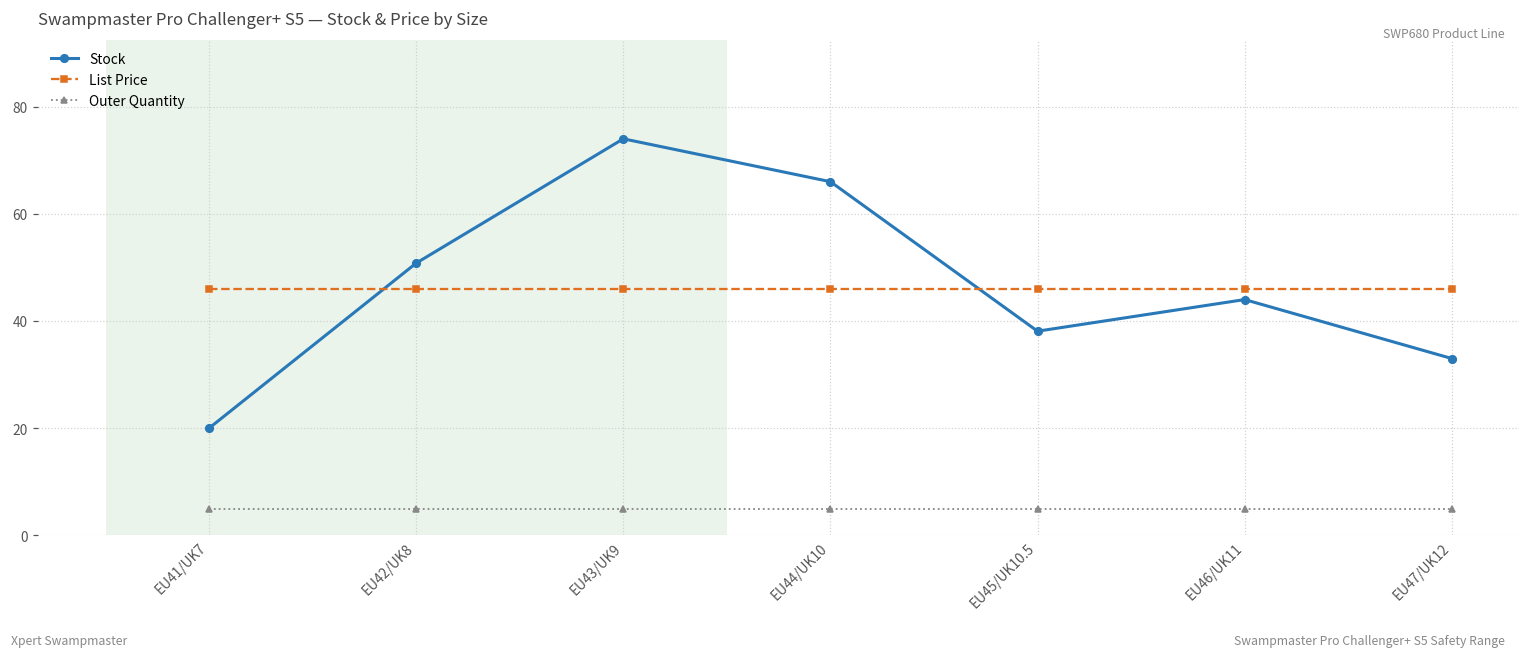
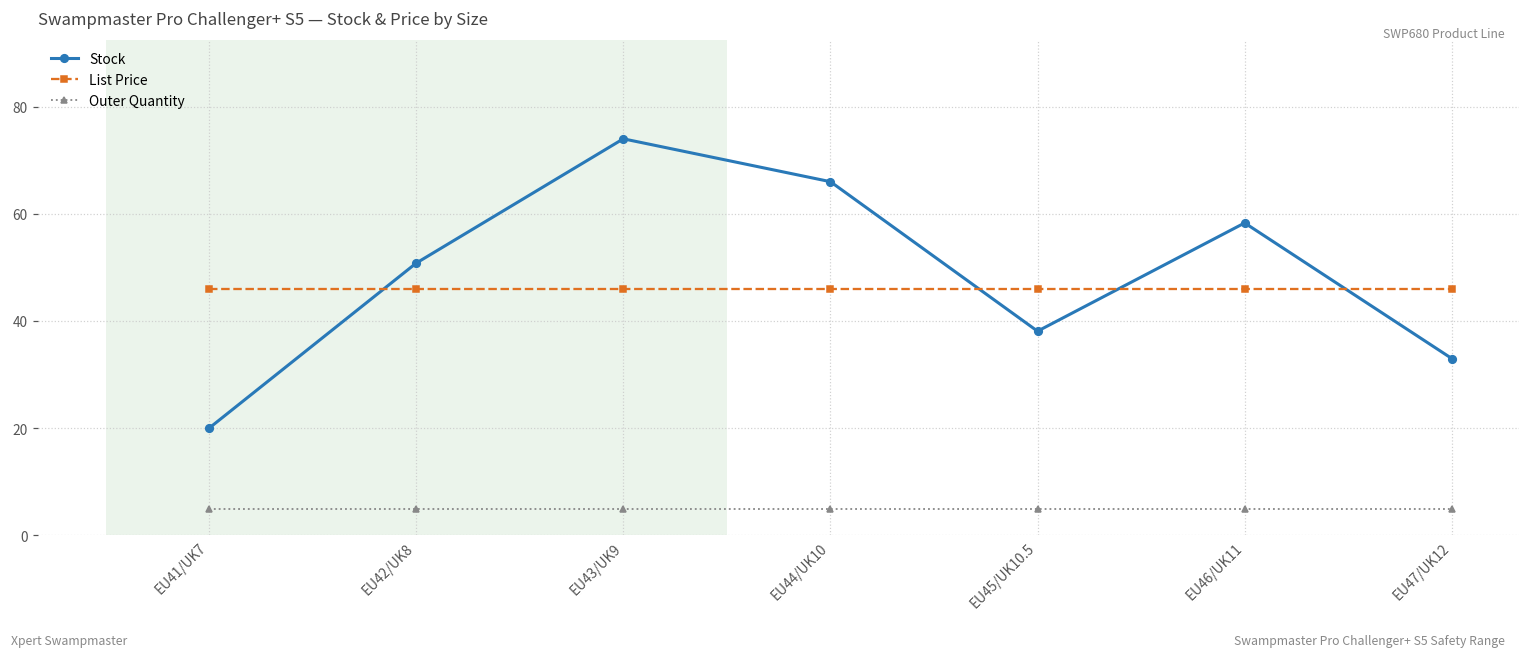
  {
    "Stock": {
      "EU41/UK7": 20,
      "EU42/UK8": 51,
      "EU43/UK9": 74,
      "EU44/UK10": 66,
      "EU45/UK10.5": 38,
-     "EU46/UK11": 44,
+     "EU46/UK11": 58,
      "EU47/UK12": 33
    },
    "List Price": {
      "EU41/UK7": 46,
      "EU42/UK8": 46,
      "EU43/UK9": 46,
      "EU44/UK10": 46,
      "EU45/UK10.5": 46,
      "EU46/UK11": 46,
      "EU47/UK12": 46
    },
    "Outer Quantity": {
      "EU41/UK7": 5,
      "EU42/UK8": 5,
      "EU43/UK9": 5,
      "EU44/UK10": 5,
      "EU45/UK10.5": 5,
      "EU46/UK11": 5,
      "EU47/UK12": 5
    }
  }
